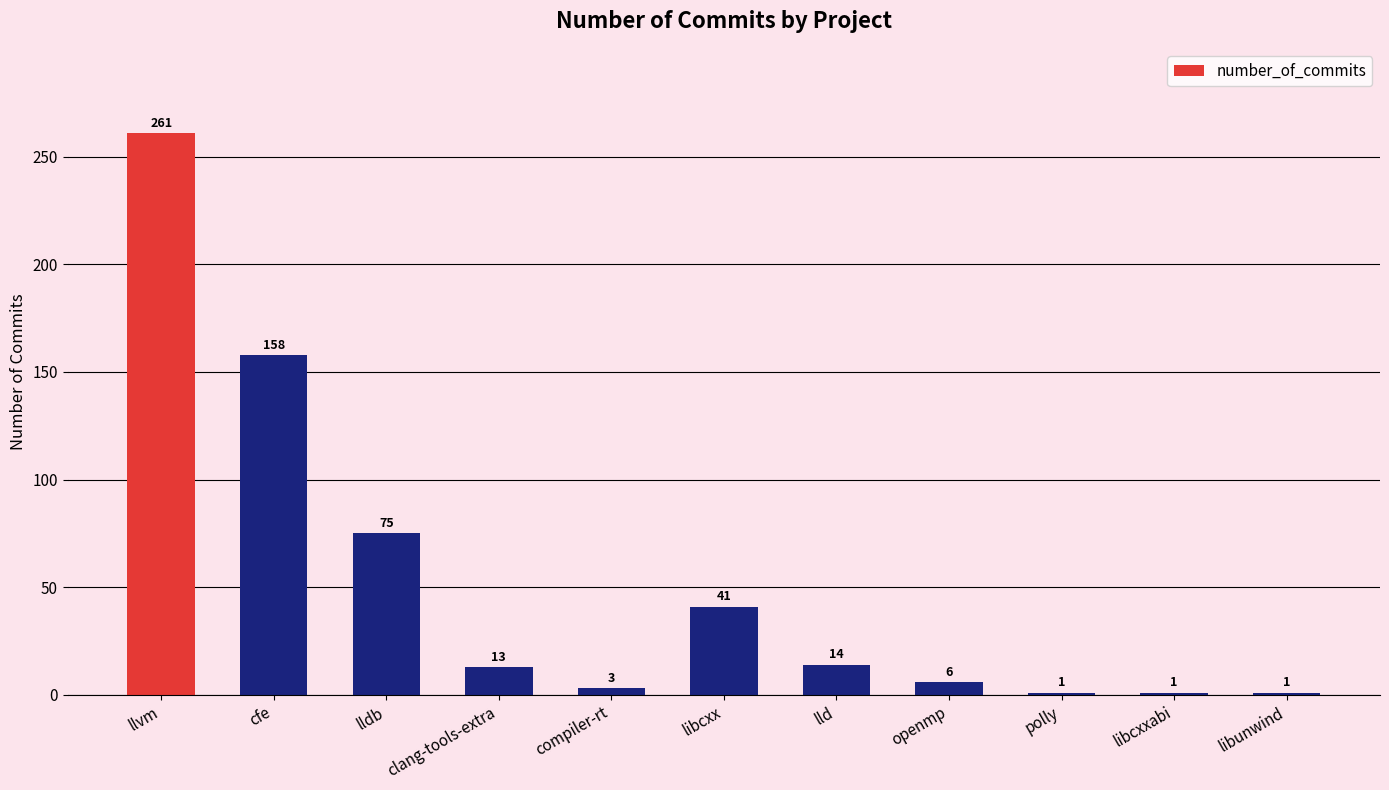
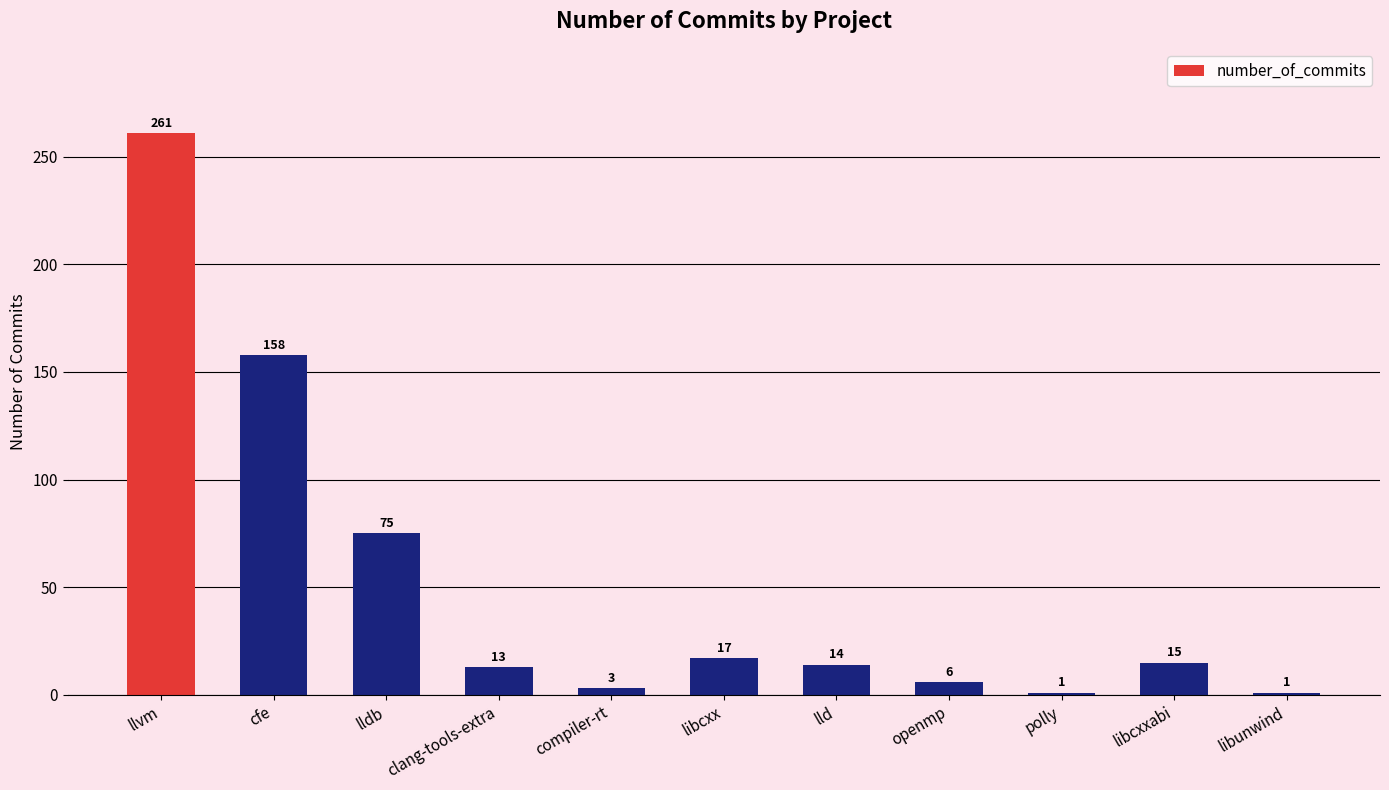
  {
    "llvm": 261,
    "cfe": 158,
    "lldb": 75,
    "clang-tools-extra": 13,
    "compiler-rt": 3,
-   "libcxx": 41,
+   "libcxx": 17,
    "lld": 14,
    "openmp": 6,
    "polly": 1,
-   "libcxxabi": 1,
+   "libcxxabi": 15,
    "libunwind": 1
  }
